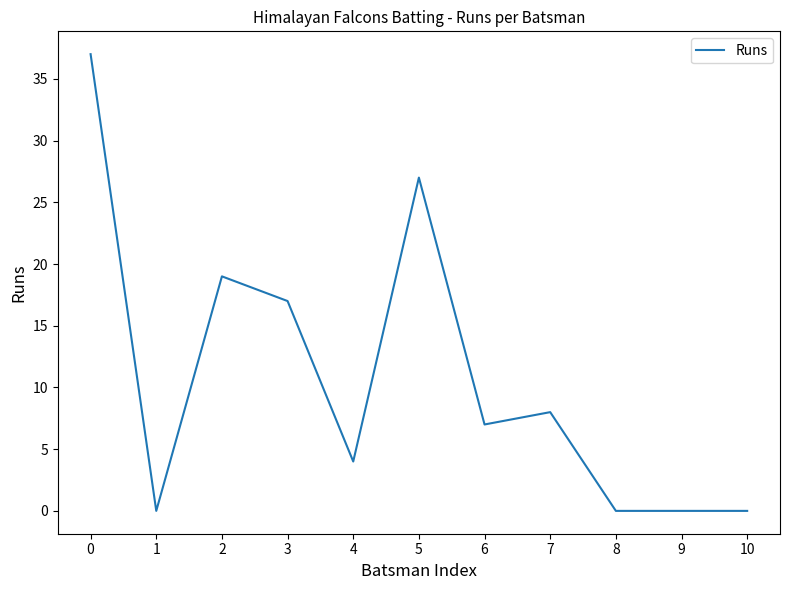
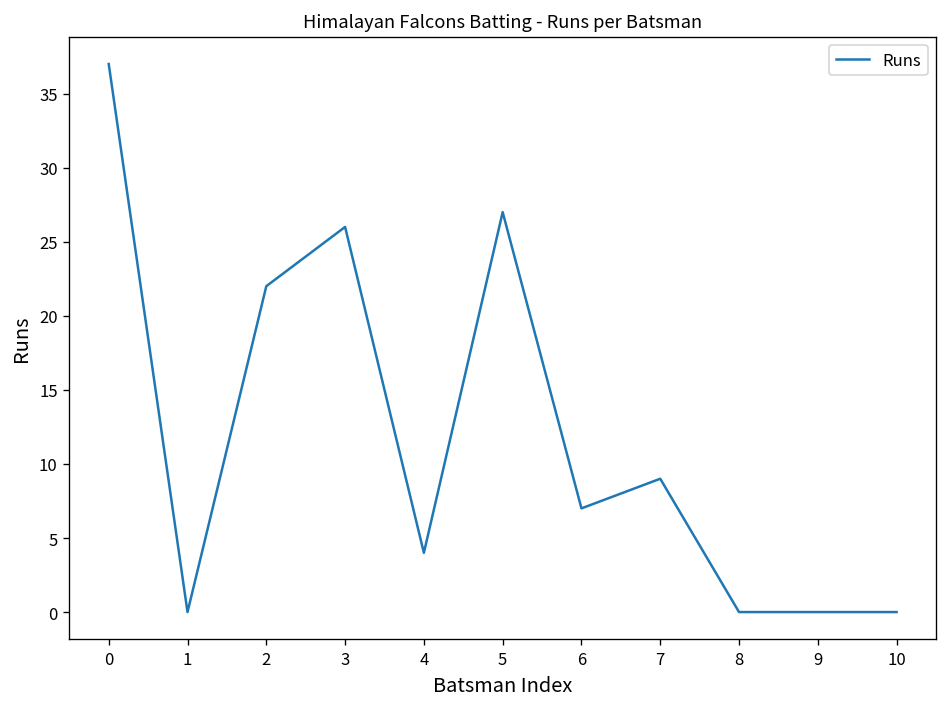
  {
    "0": 37,
    "1": 0,
-   "2": 19,
-   "3": 17,
+   "2": 22,
+   "3": 26,
    "4": 4,
    "5": 27,
    "6": 7,
-   "7": 8,
+   "7": 9,
    "8": 0,
    "9": 0,
    "10": 0
  }
